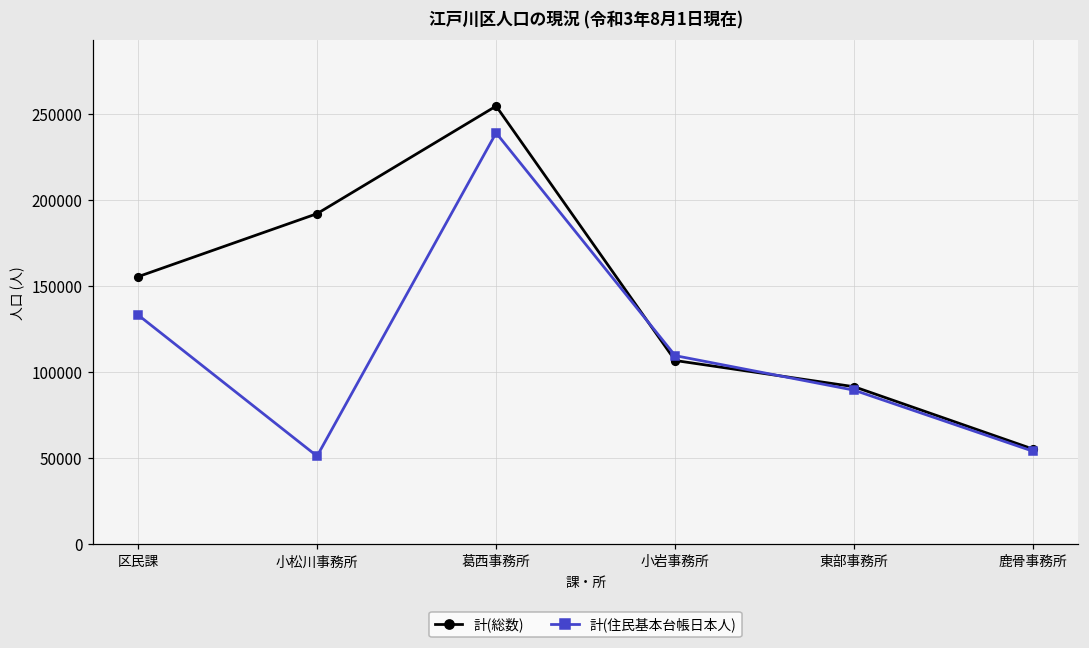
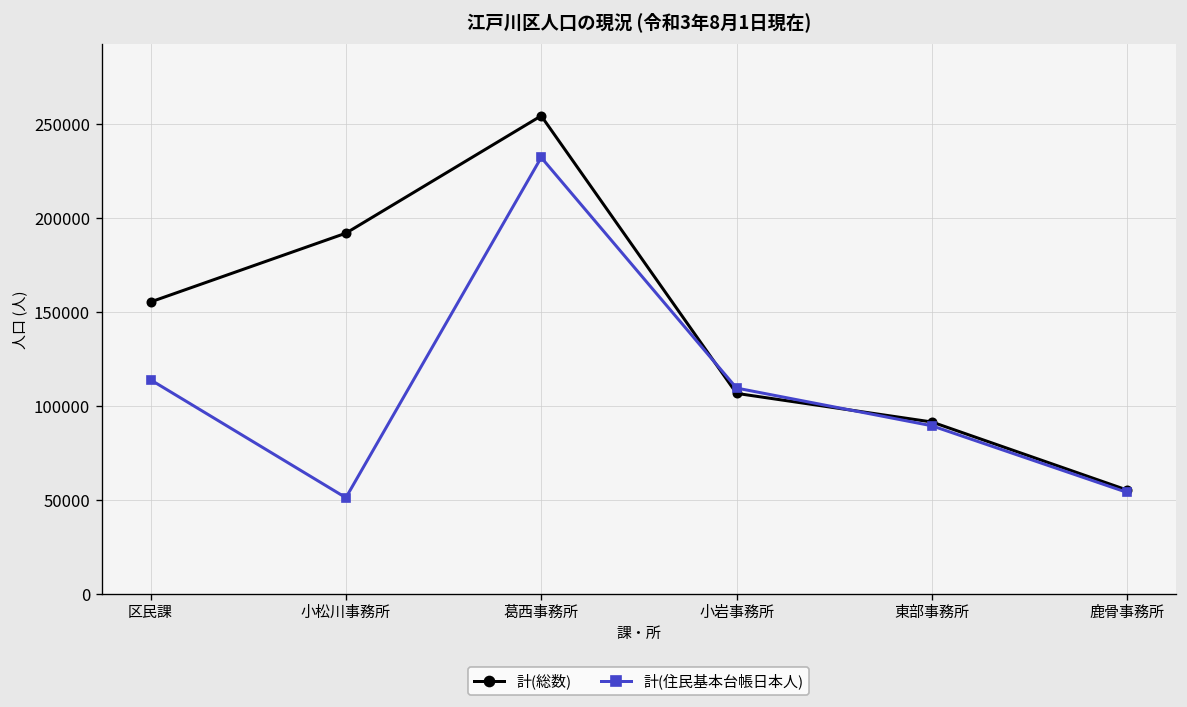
  {
    "計(総数)": {
      "区民課": 155000,
      "小松川事務所": 192000,
      "葛西事務所": 254000,
      "小岩事務所": 107000,
      "東部事務所": 91000
    },
    "計(住民基本台帳日本人)": {
-     "区民課": 133000,
+     "区民課": 114000,
      "小松川事務所": 51000,
-     "葛西事務所": 239000,
+     "葛西事務所": 232000,
      "小岩事務所": 110000,
      "東部事務所": 89000
    }
  }
